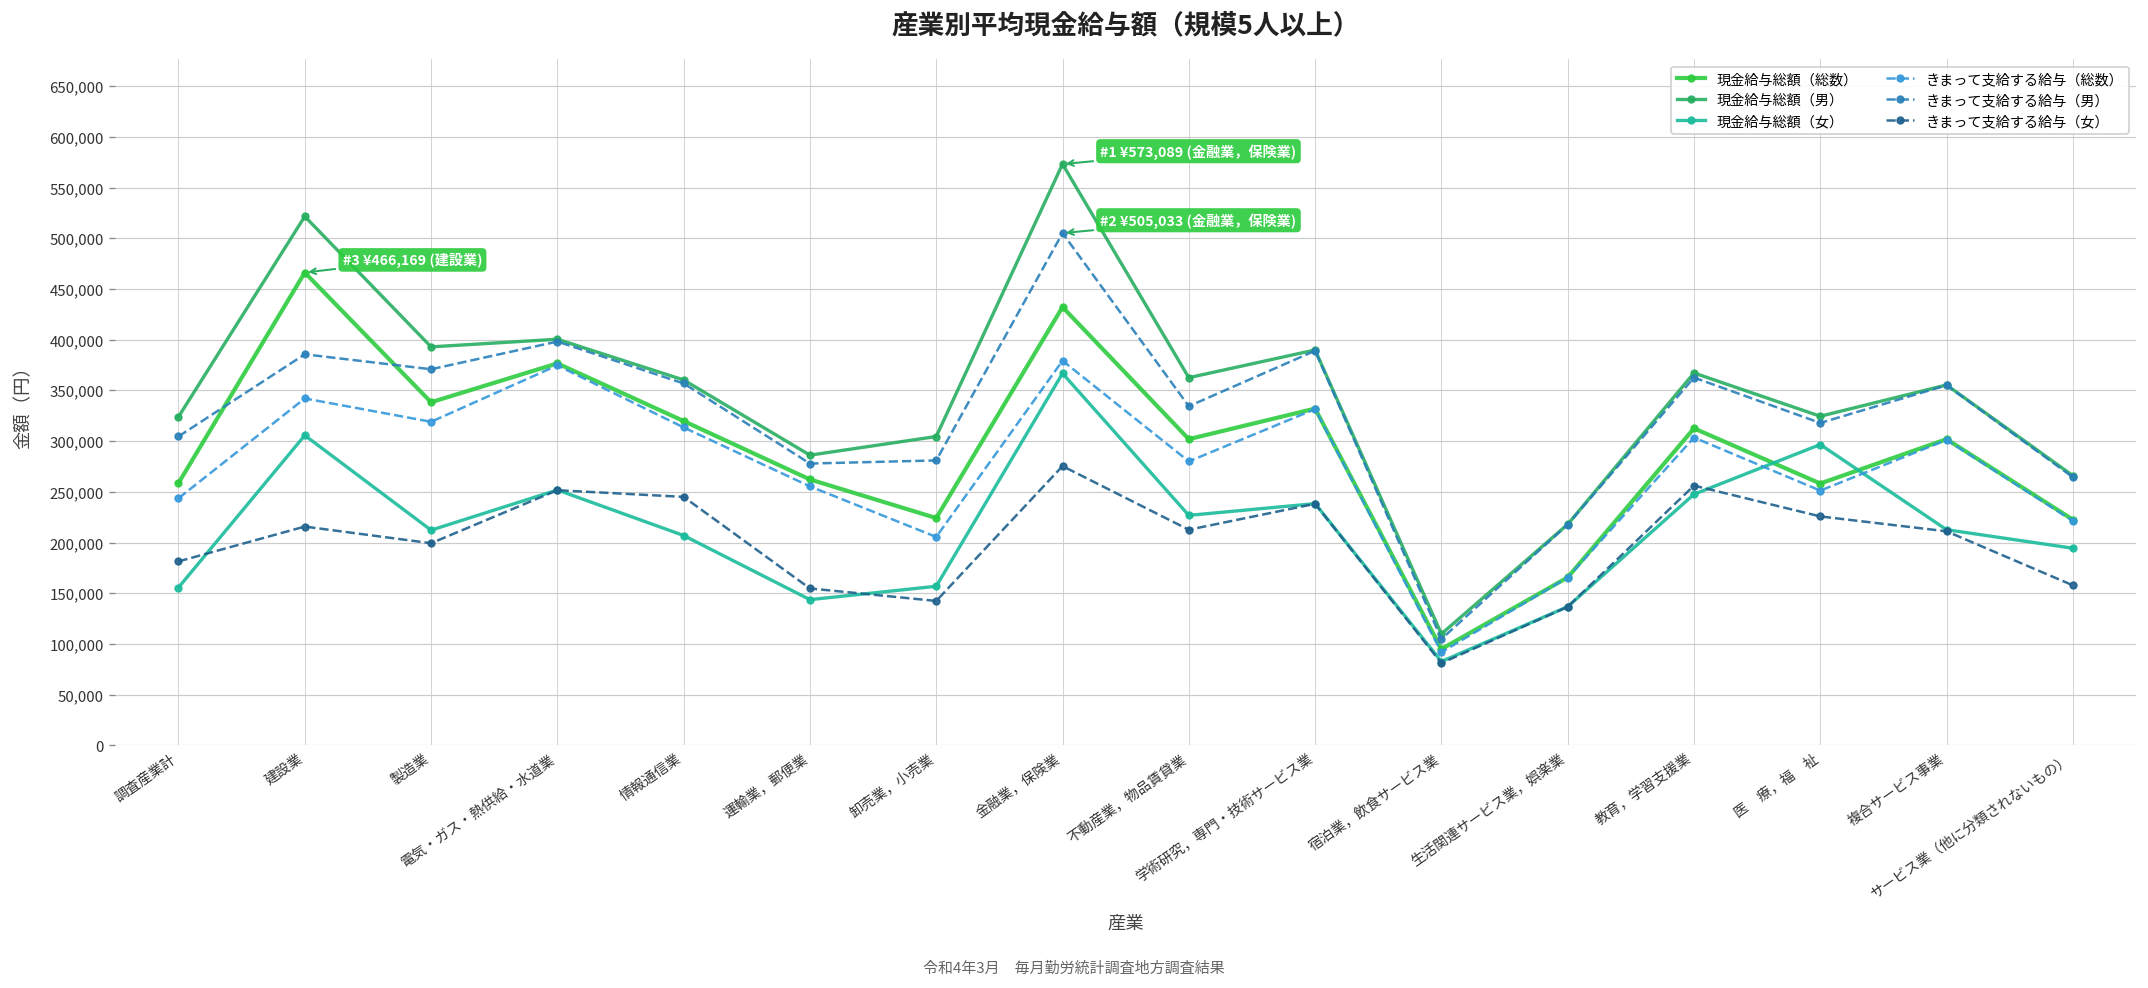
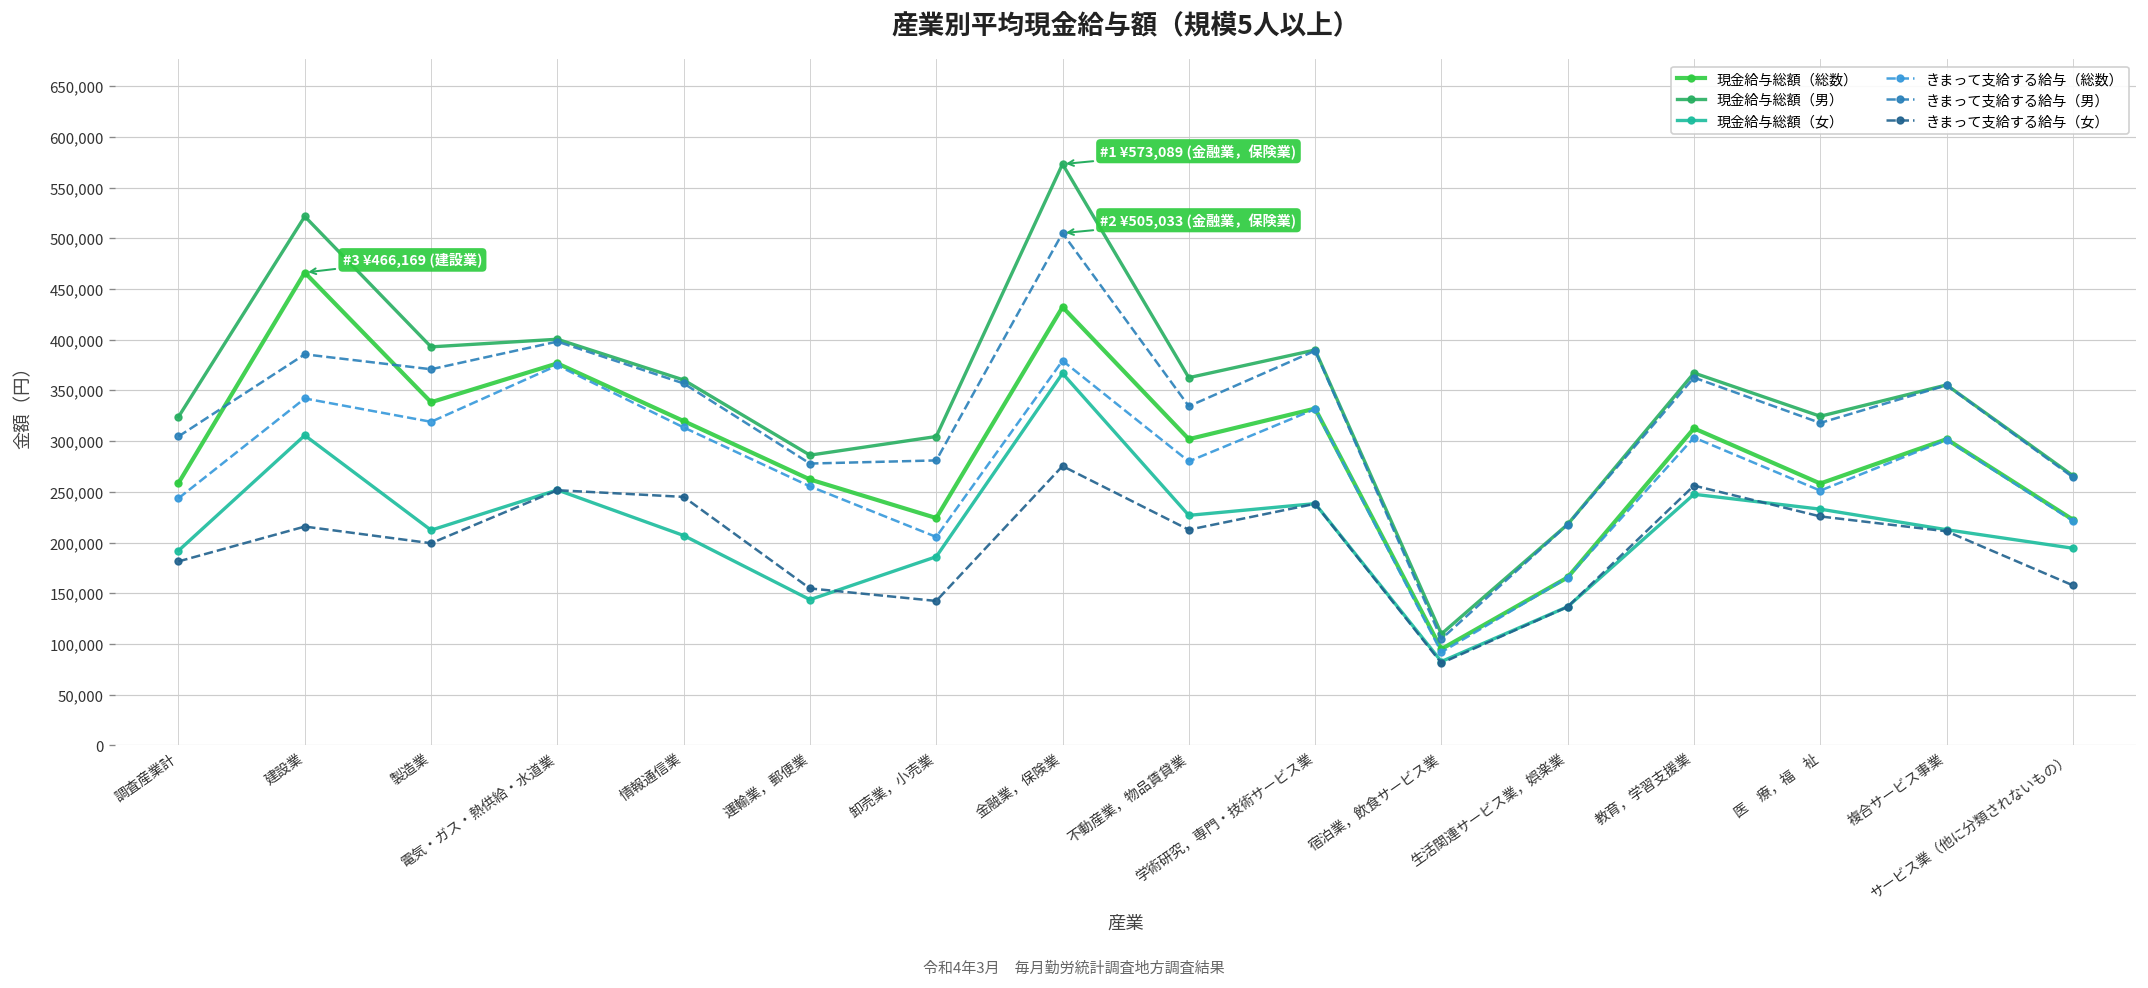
  {
    "現金給与総額（女）": {
-     "調査産業計": "160,000",
+     "調査産業計": "190,000",
      "建設業": "310,000",
      "製造業": "210,000",
      "情報通信業": "210,000",
      "運輸業，郵便業": "140,000",
-     "卸売業，小売業": "160,000",
+     "卸売業，小売業": "190,000",
      "金融業，保険業": "370,000",
      "不動産業，物品賃貸業": "230,000",
      "教育，学習支援業": "250,000",
-     "医 療，福 祉": "300,000",
+     "医 療，福 祉": "230,000",
      "サービス業（他に分類されないもの）": "190,000"
    }
  }
